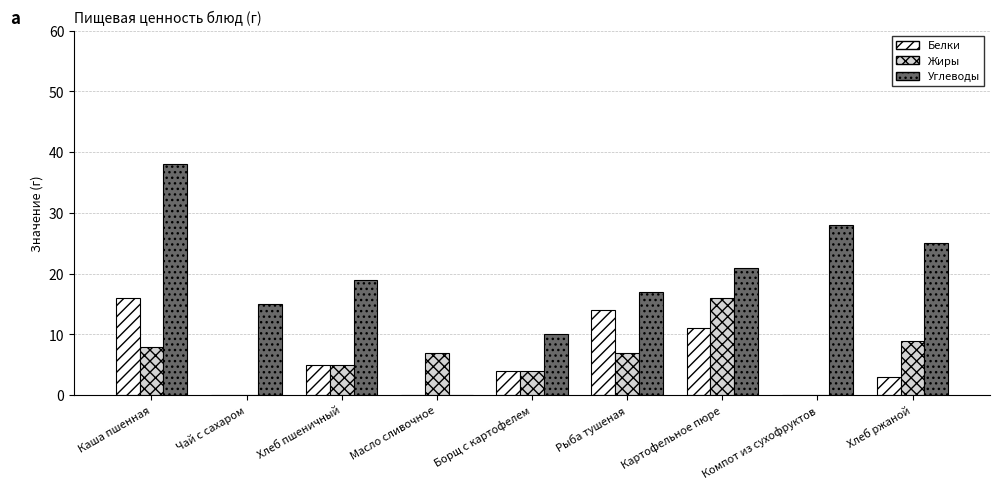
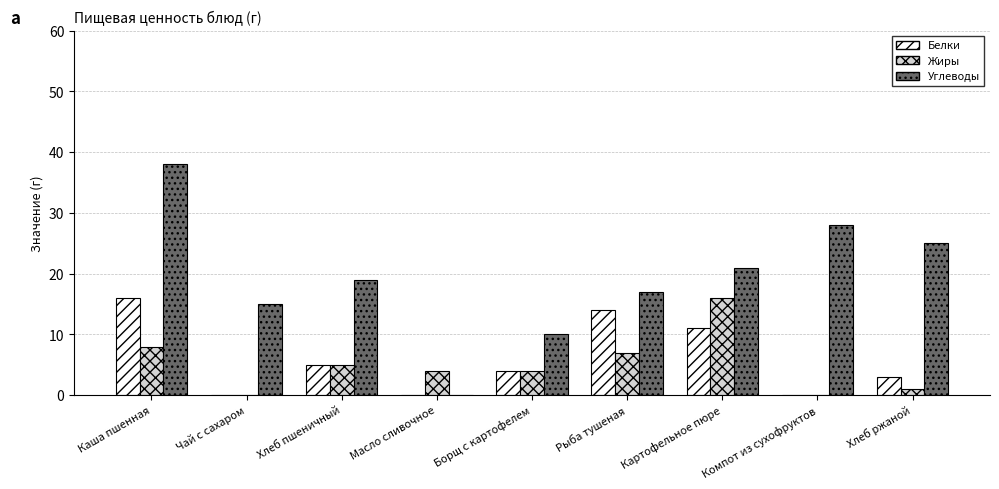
  {
    "Белки": {
      "Каша пшенная": 16,
      "Чай с сахаром": 0,
      "Хлеб пшеничный": 5,
      "Масло сливочное": 0,
      "Борщ с картофелем": 4,
      "Рыба тушеная": 14,
      "Картофельное пюре": 11,
      "Компот из сухофруктов": 0,
      "Хлеб ржаной": 3
    },
    "Жиры": {
      "Каша пшенная": 8,
      "Чай с сахаром": 0,
      "Хлеб пшеничный": 5,
-     "Масло сливочное": 7,
+     "Масло сливочное": 4,
      "Борщ с картофелем": 4,
      "Рыба тушеная": 7,
      "Картофельное пюре": 16,
      "Компот из сухофруктов": 0,
-     "Хлеб ржаной": 9
+     "Хлеб ржаной": 1
    },
    "Углеводы": {
      "Каша пшенная": 38,
      "Чай с сахаром": 15,
      "Хлеб пшеничный": 19,
      "Масло сливочное": 0,
      "Борщ с картофелем": 10,
      "Рыба тушеная": 17,
      "Картофельное пюре": 21,
      "Компот из сухофруктов": 28,
      "Хлеб ржаной": 25
    }
  }
